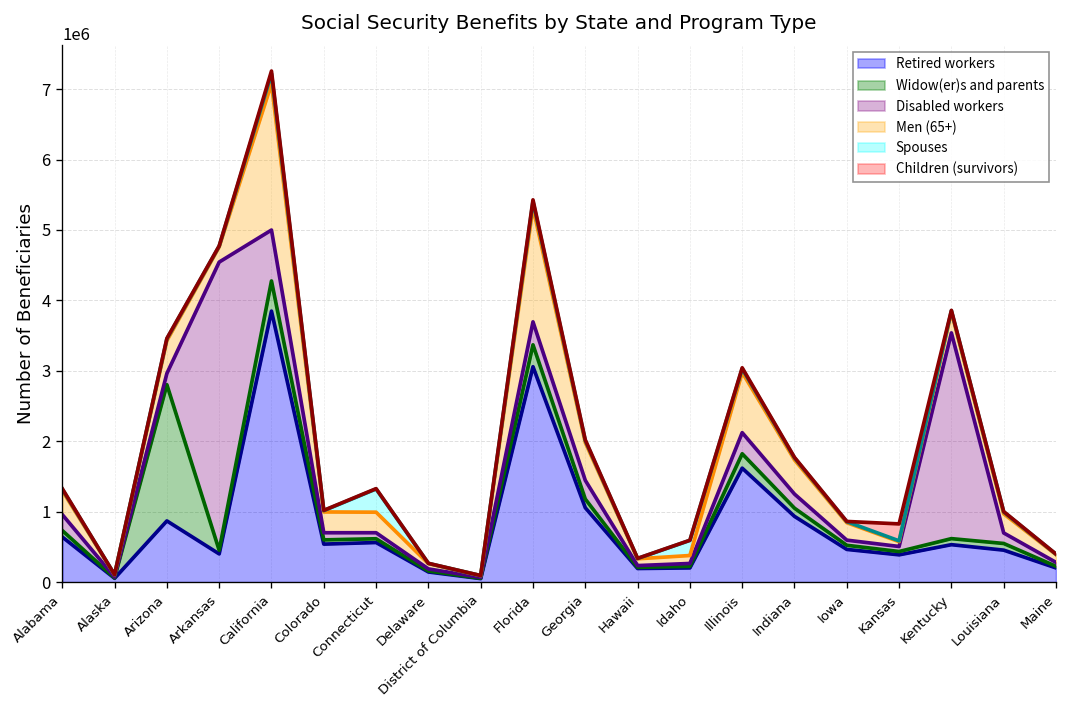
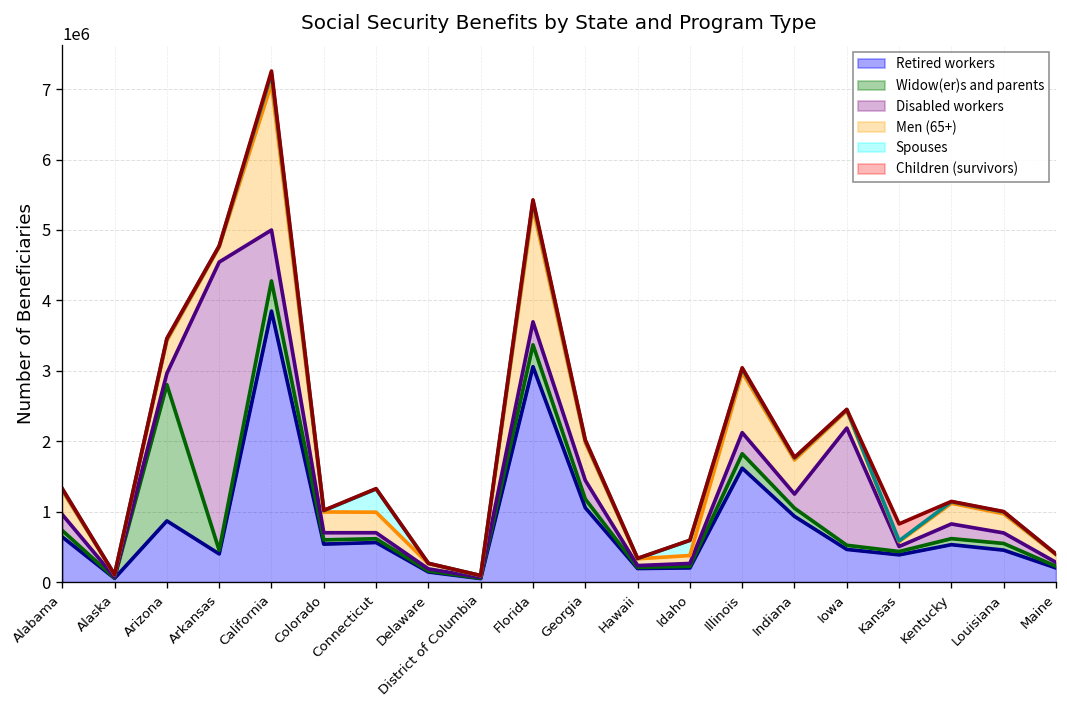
  {
    "Retired workers": {
      "Alabama": 600000,
      "Arizona": 900000,
      "Arkansas": 400000,
      "California": 3800000,
      "Colorado": 500000,
      "Connecticut": 600000,
      "Florida": 3100000,
      "Georgia": 1100000,
      "Illinois": 1600000,
      "Indiana": 900000,
      "Iowa": 500000,
      "Kansas": 400000,
      "Kentucky": 500000,
      "Louisiana": 500000
    },
    "Widow(er)s and parents": {
      "Alabama": 100000,
      "Arizona": 1900000,
      "Arkansas": 100000,
      "California": 400000,
      "Colorado": 100000,
      "Connecticut": 100000,
      "Florida": 300000,
      "Georgia": 100000,
      "Illinois": 200000,
      "Indiana": 100000,
      "Iowa": 100000,
      "Kansas": 0,
      "Kentucky": 100000,
      "Louisiana": 100000
    },
    "Disabled workers": {
      "Alabama": 200000,
      "Arizona": 200000,
      "Arkansas": 4100000,
      "California": 700000,
      "Colorado": 100000,
      "Connecticut": 100000,
      "Florida": 300000,
      "Georgia": 300000,
      "Illinois": 300000,
      "Indiana": 200000,
-     "Iowa": 100000,
+     "Iowa": 1700000,
      "Kansas": 100000,
-     "Kentucky": 2900000,
+     "Kentucky": 200000,
      "Louisiana": 100000,
      "Maine": 100000
    },
    "Men (65+)": {
      "California": 2100000,
      "Connecticut": 300000,
      "Florida": 1600000,
      "Idaho": 100000,
      "Illinois": 900000
    },
    "Children (survivors)": {
      "Kansas": 200000
    }
  }
